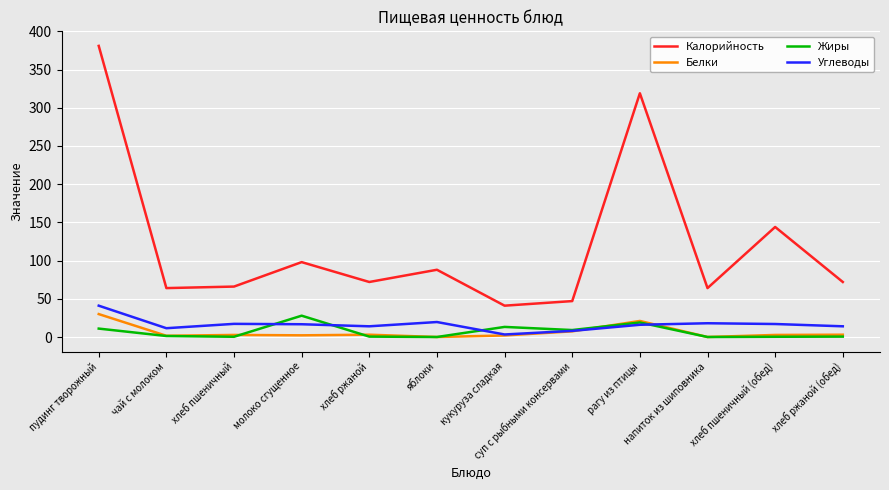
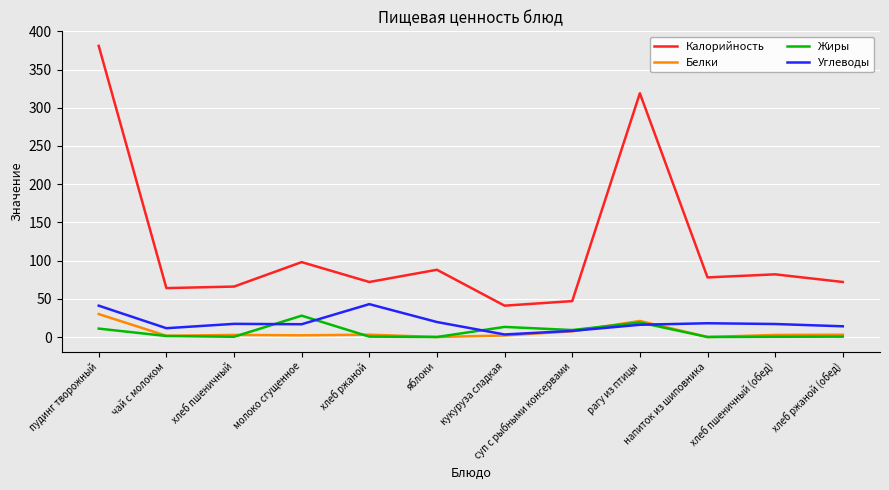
  {
    "Калорийность": {
      "пудинг творожный": 380,
      "чай с молоком": 60,
      "хлеб пшеничный": 70,
      "молоко сгущенное": 100,
      "хлеб ржаной": 70,
      "яблоки": 90,
      "кукуруза сладкая": 40,
      "суп с рыбными консервами": 50,
      "рагу из птицы": 320,
-     "напиток из шиповника": 60,
-     "хлеб пшеничный (обед)": 140,
+     "напиток из шиповника": 80,
+     "хлеб пшеничный (обед)": 80,
      "хлеб ржаной (обед)": 70
    },
    "Белки": {
      "пудинг творожный": 30,
      "молоко сгущенное": 0
    },
    "Жиры": {
      "пудинг творожный": 10,
      "молоко сгущенное": 30,
      "кукуруза сладкая": 10
    },
    "Углеводы": {
      "пудинг творожный": 40,
      "чай с молоком": 10,
      "хлеб пшеничный": 20,
      "молоко сгущенное": 20,
-     "хлеб ржаной": 10,
+     "хлеб ржаной": 40,
      "яблоки": 20,
      "напиток из шиповника": 20,
      "хлеб пшеничный (обед)": 20,
      "хлеб ржаной (обед)": 10
    }
  }
